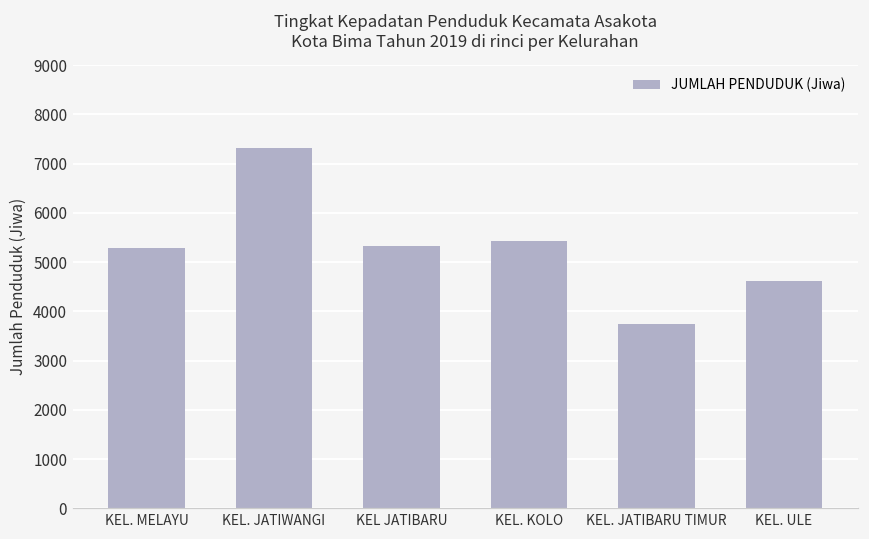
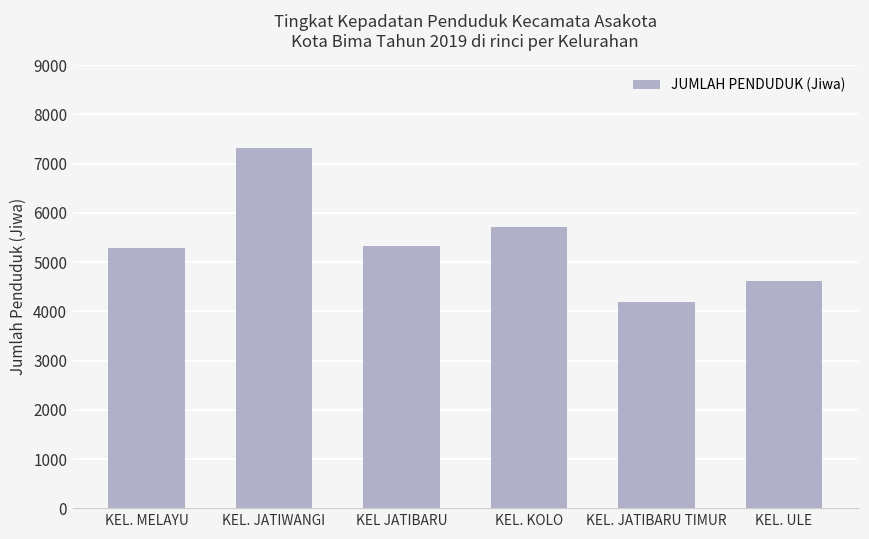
  {
    "KEL. MELAYU": 5300,
    "KEL. JATIWANGI": 7300,
    "KEL JATIBARU": 5300,
-   "KEL. KOLO": 5400,
-   "KEL. JATIBARU TIMUR": 3700,
+   "KEL. KOLO": 5700,
+   "KEL. JATIBARU TIMUR": 4200,
    "KEL. ULE": 4600
  }
